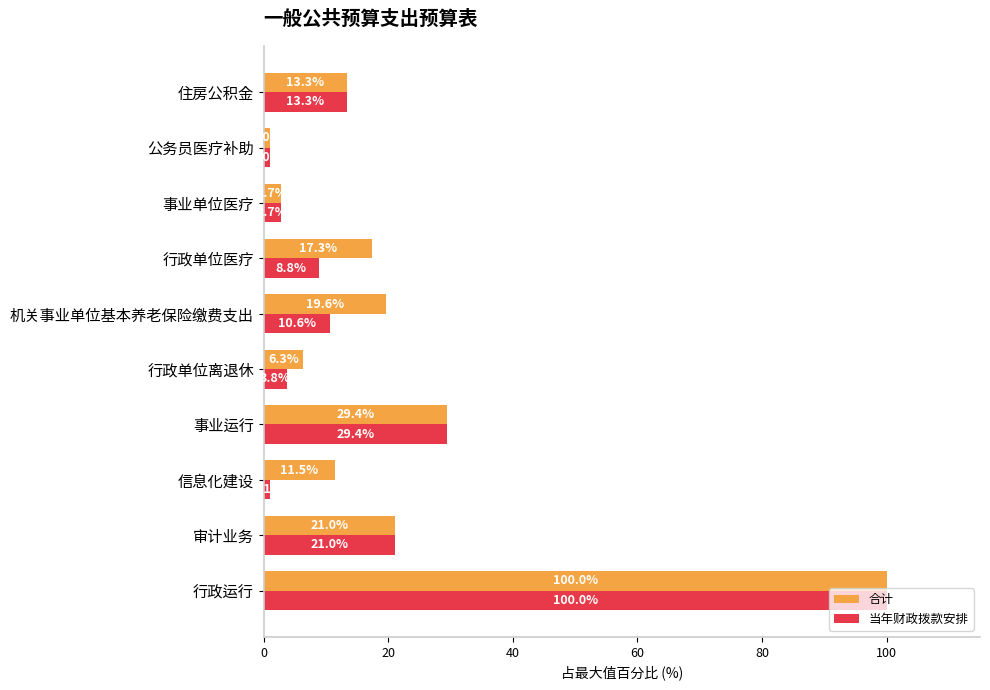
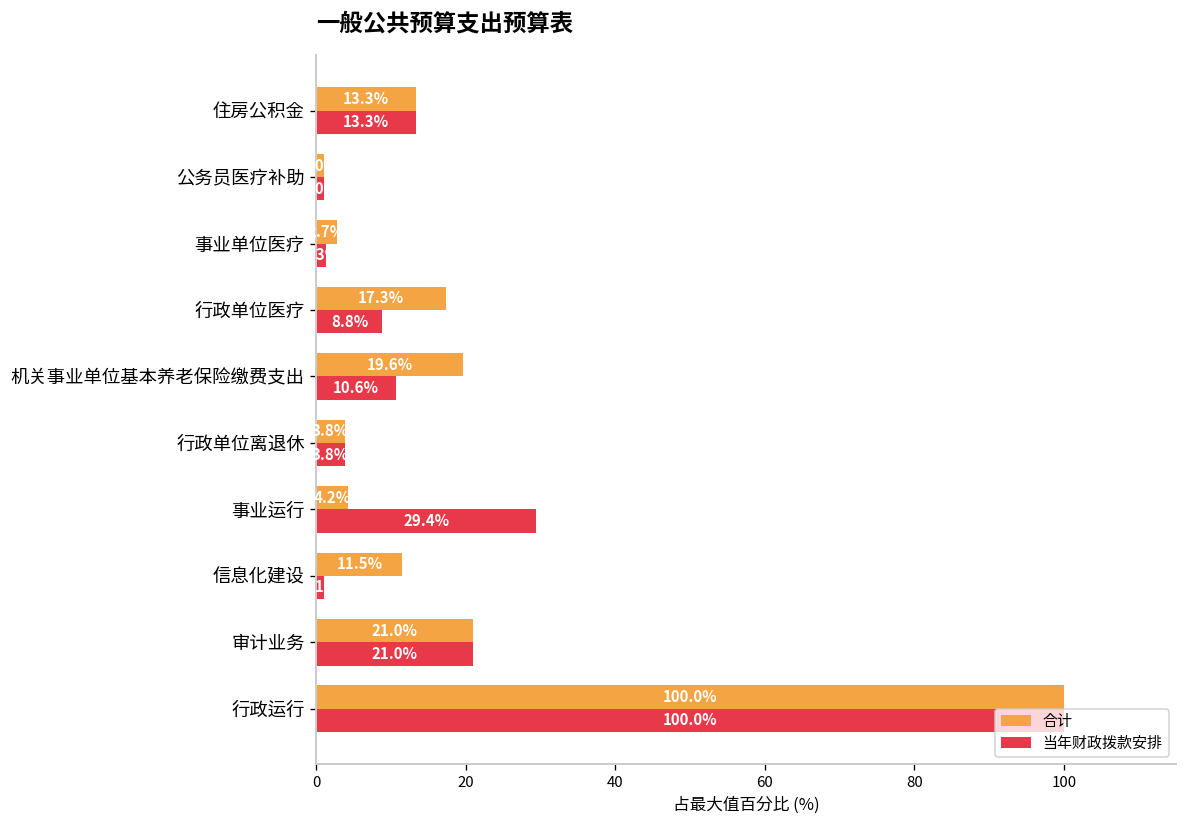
  {
    "合计": {
      "住房公积金": "13.3%",
      "事业单位医疗": "2.7%",
      "行政单位医疗": "17.3%",
      "机关事业单位基本养老保险缴费支出": "19.6%",
-     "行政单位离退休": "6.3%",
-     "事业运行": "29.4%",
+     "行政单位离退休": "3.8%",
+     "事业运行": "4.2%",
      "信息化建设": "11.5%",
      "审计业务": "21.0%",
      "行政运行": "100.0%"
    },
    "当年财政拨款安排": {
      "公务员医疗补助": "1",
-     "事业单位医疗": "3",
+     "事业单位医疗": "1",
      "信息化建设": "1"
    }
  }
